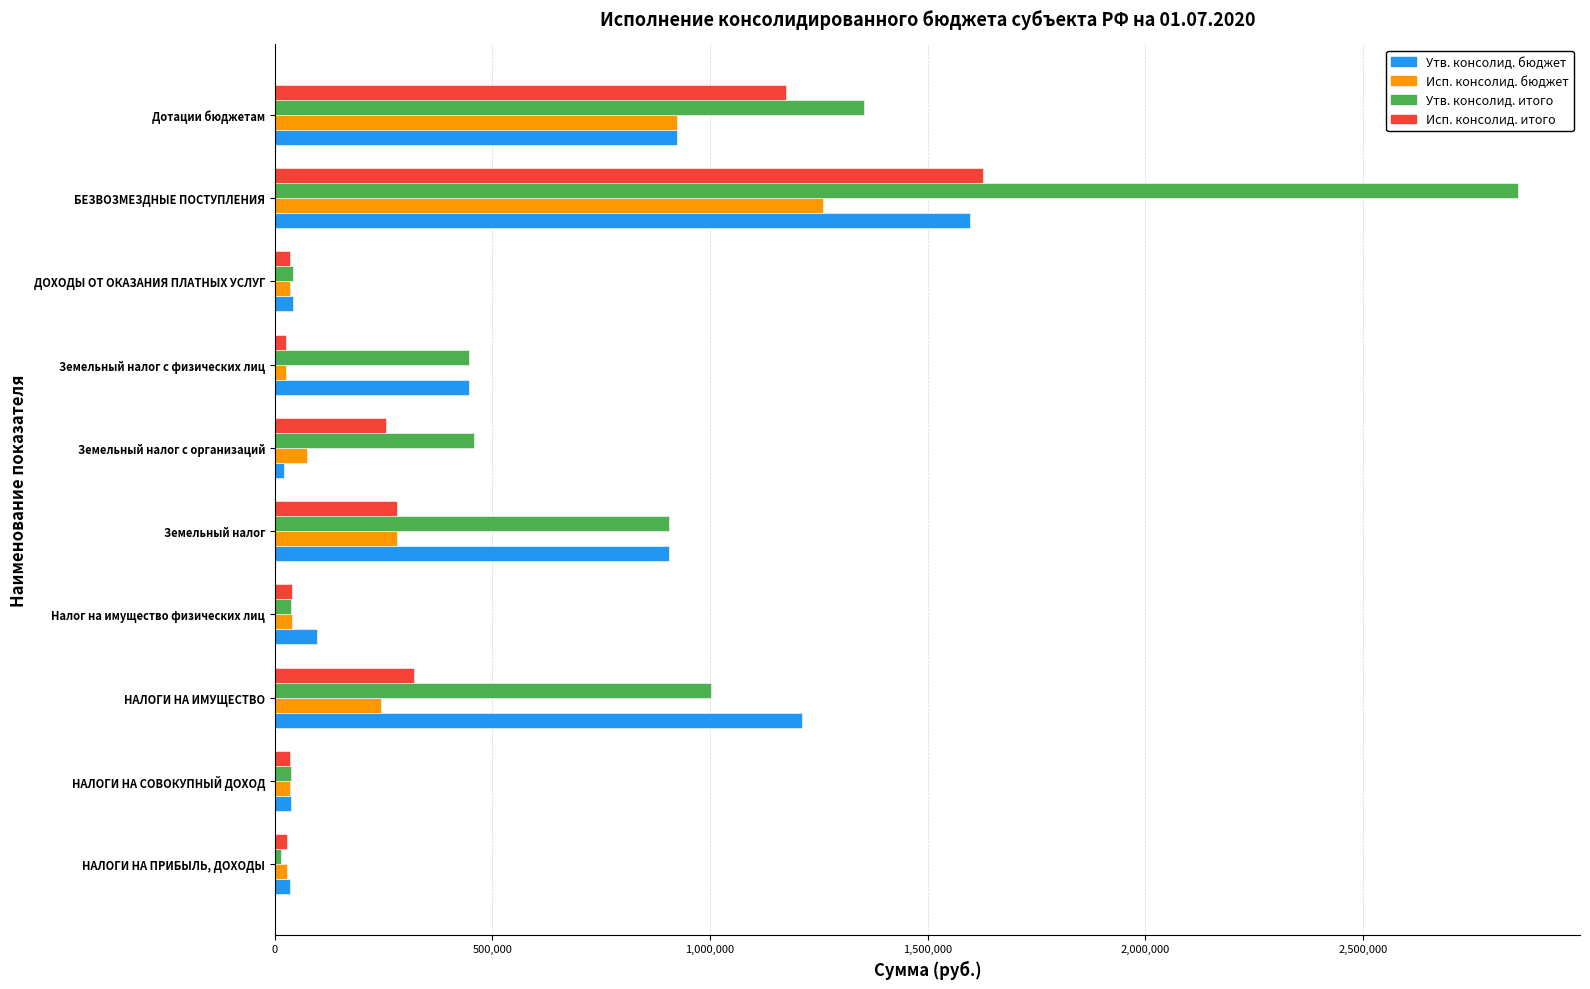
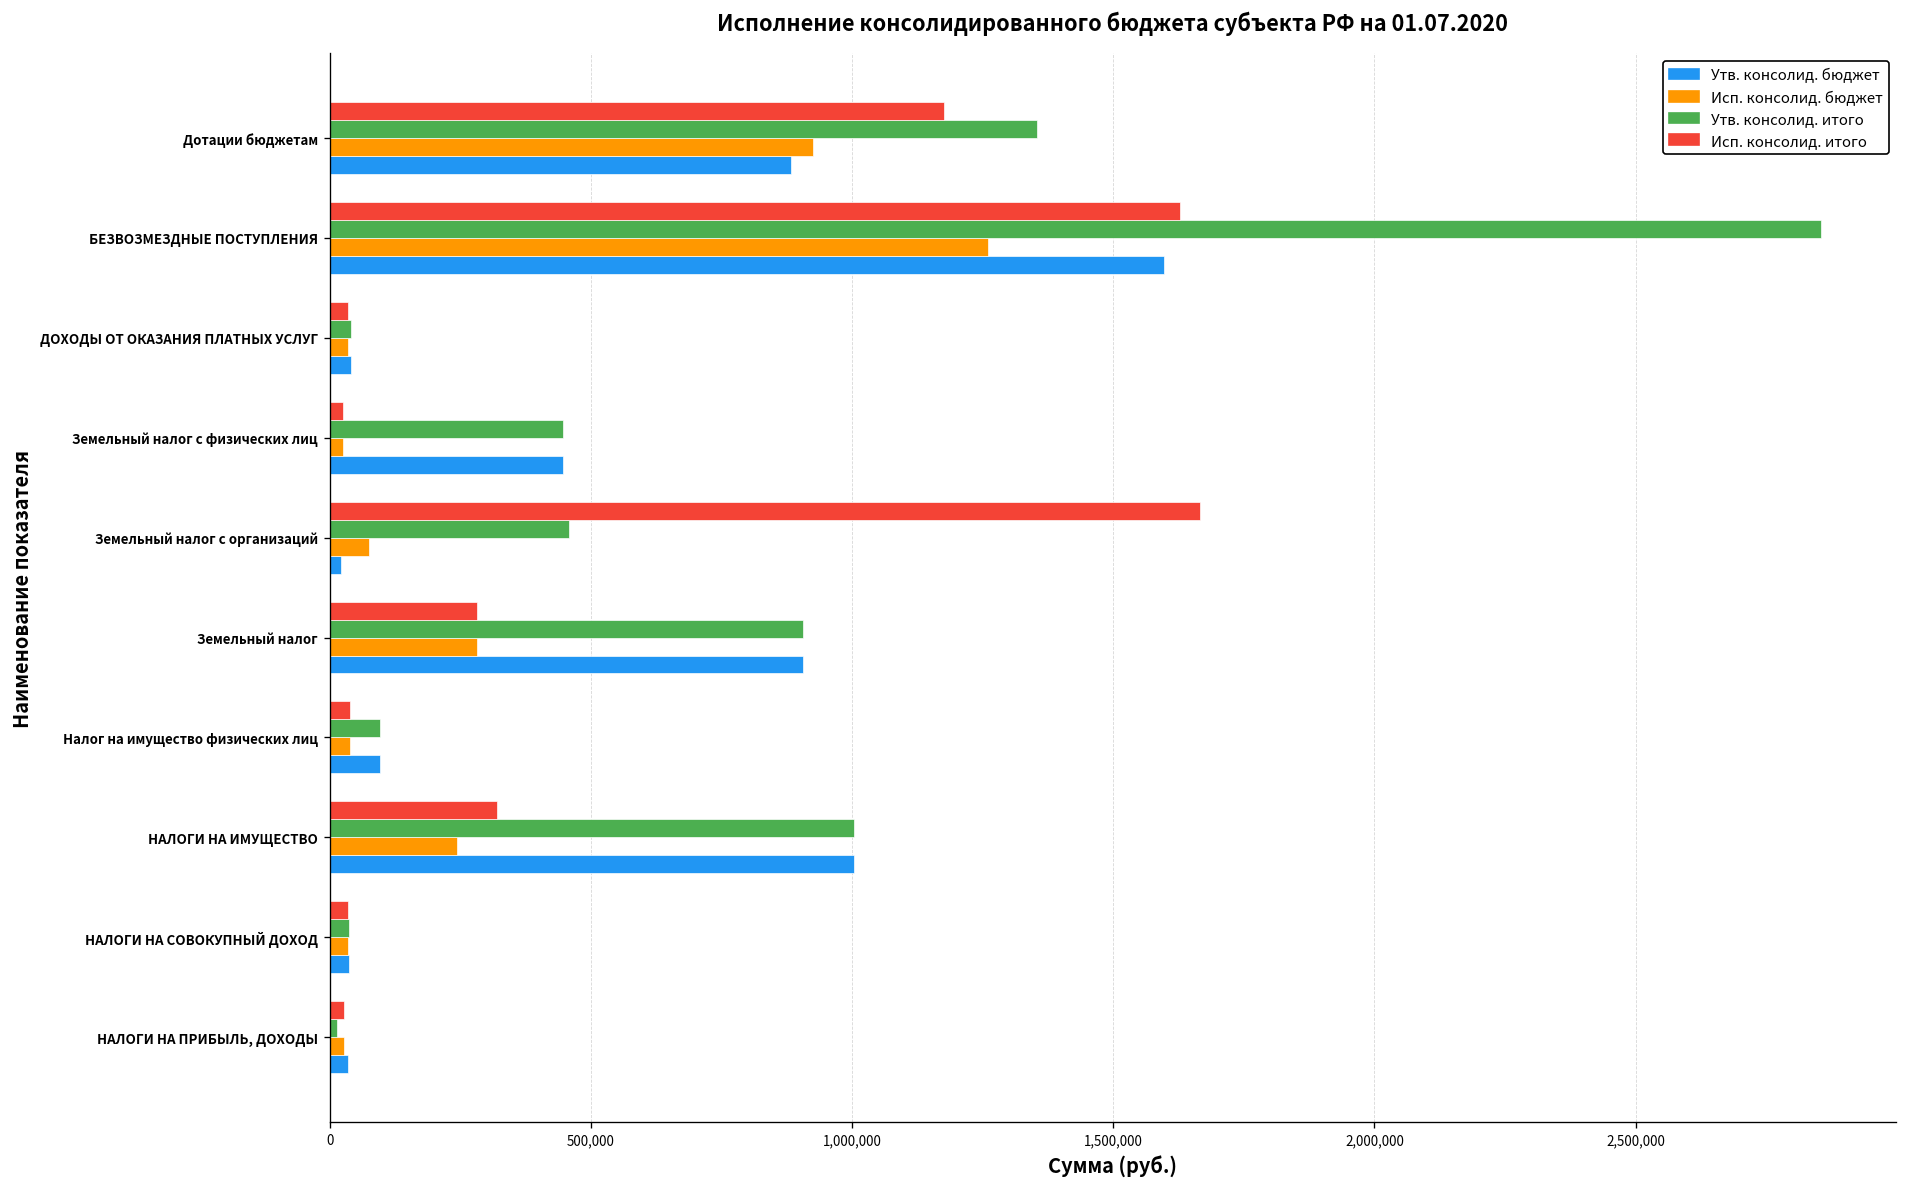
  {
    "Утв. консолид. бюджет": {
-     "Дотации бюджетам": "920,000",
+     "Дотации бюджетам": "880,000",
      "БЕЗВОЗМЕЗДНЫЕ ПОСТУПЛЕНИЯ": "1,600,000",
      "ДОХОДЫ ОТ ОКАЗАНИЯ ПЛАТНЫХ УСЛУГ": "40,000",
      "Земельный налог с физических лиц": "450,000",
      "Земельный налог с организаций": "20,000",
      "Земельный налог": "910,000",
      "Налог на имущество физических лиц": "100,000",
-     "НАЛОГИ НА ИМУЩЕСТВО": "1,210,000",
+     "НАЛОГИ НА ИМУЩЕСТВО": "1,000,000",
      "НАЛОГИ НА СОВОКУПНЫЙ ДОХОД": "40,000",
      "НАЛОГИ НА ПРИБЫЛЬ, ДОХОДЫ": "40,000"
    },
    "Исп. консолид. бюджет": {
      "Дотации бюджетам": "920,000",
      "БЕЗВОЗМЕЗДНЫЕ ПОСТУПЛЕНИЯ": "1,260,000",
      "ДОХОДЫ ОТ ОКАЗАНИЯ ПЛАТНЫХ УСЛУГ": "30,000",
      "Земельный налог с физических лиц": "30,000",
      "Земельный налог с организаций": "70,000",
      "Земельный налог": "280,000",
      "Налог на имущество физических лиц": "40,000",
      "НАЛОГИ НА ИМУЩЕСТВО": "240,000",
      "НАЛОГИ НА СОВОКУПНЫЙ ДОХОД": "40,000",
      "НАЛОГИ НА ПРИБЫЛЬ, ДОХОДЫ": "30,000"
    },
    "Утв. консолид. итого": {
      "Дотации бюджетам": "1,350,000",
      "БЕЗВОЗМЕЗДНЫЕ ПОСТУПЛЕНИЯ": "2,860,000",
      "ДОХОДЫ ОТ ОКАЗАНИЯ ПЛАТНЫХ УСЛУГ": "40,000",
      "Земельный налог с физических лиц": "450,000",
      "Земельный налог с организаций": "460,000",
      "Земельный налог": "910,000",
-     "Налог на имущество физических лиц": "40,000",
+     "Налог на имущество физических лиц": "100,000",
      "НАЛОГИ НА ИМУЩЕСТВО": "1,000,000",
      "НАЛОГИ НА СОВОКУПНЫЙ ДОХОД": "40,000",
      "НАЛОГИ НА ПРИБЫЛЬ, ДОХОДЫ": "10,000"
    },
    "Исп. консолид. итого": {
      "Дотации бюджетам": "1,180,000",
      "БЕЗВОЗМЕЗДНЫЕ ПОСТУПЛЕНИЯ": "1,630,000",
      "ДОХОДЫ ОТ ОКАЗАНИЯ ПЛАТНЫХ УСЛУГ": "30,000",
      "Земельный налог с физических лиц": "30,000",
-     "Земельный налог с организаций": "260,000",
+     "Земельный налог с организаций": "1,670,000",
      "Земельный налог": "280,000",
      "Налог на имущество физических лиц": "40,000",
      "НАЛОГИ НА ИМУЩЕСТВО": "320,000",
      "НАЛОГИ НА СОВОКУПНЫЙ ДОХОД": "40,000",
      "НАЛОГИ НА ПРИБЫЛЬ, ДОХОДЫ": "30,000"
    }
  }
